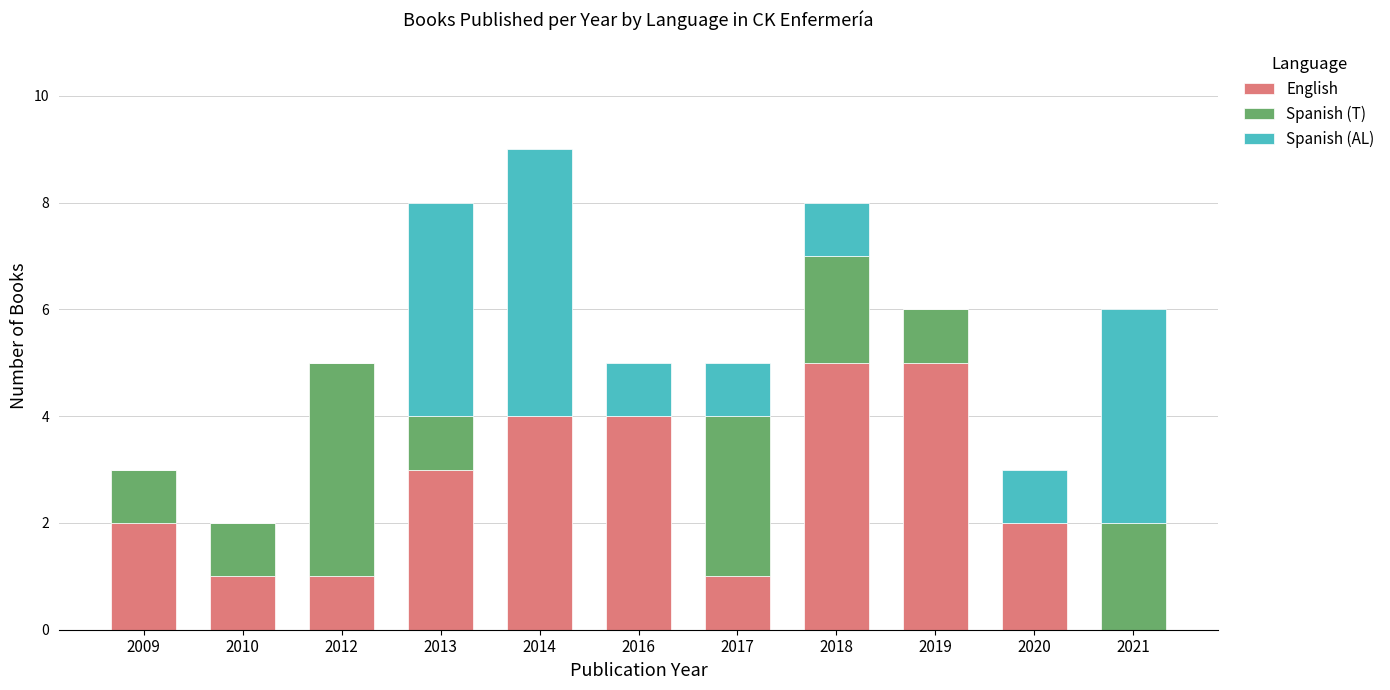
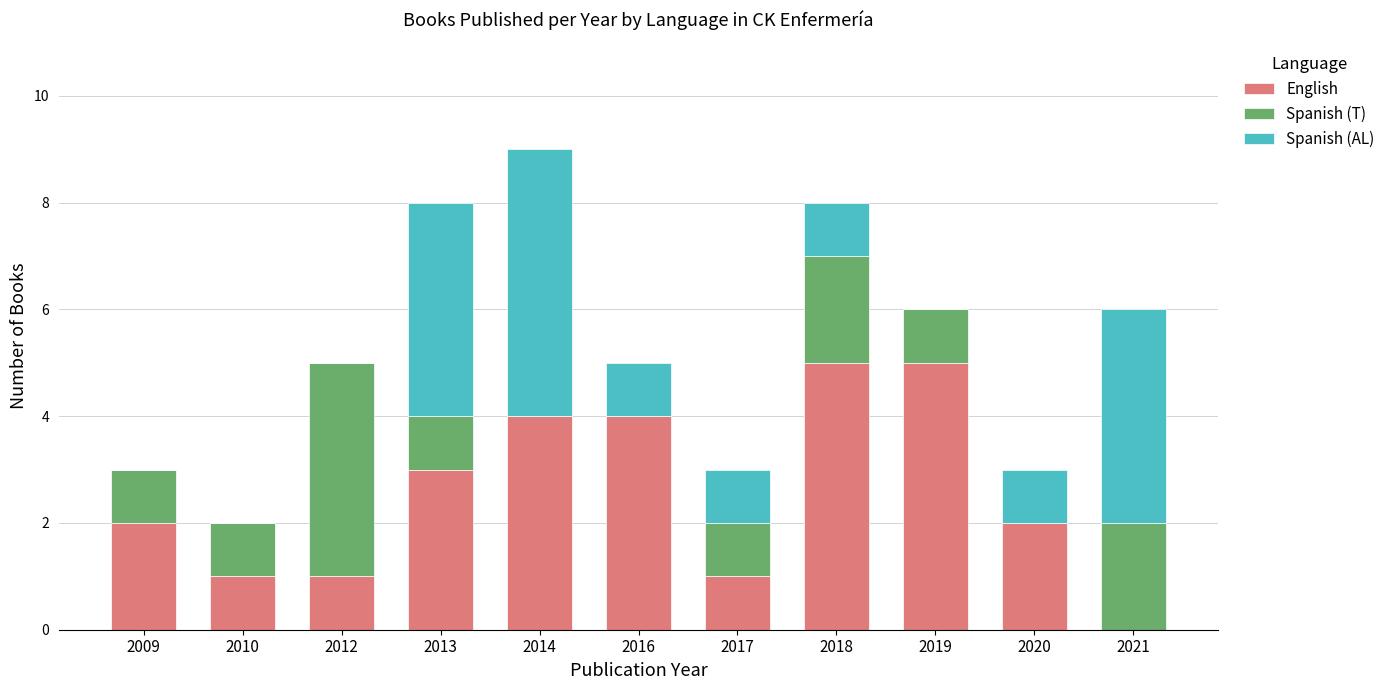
  {
    "English": {
      "2009": 2,
      "2010": 1,
      "2012": 1,
      "2013": 3,
      "2014": 4,
      "2016": 4,
      "2017": 1,
      "2018": 5,
      "2019": 5,
      "2020": 2,
      "2021": 0
    },
    "Spanish (T)": {
      "2009": 1,
      "2010": 1,
      "2012": 4,
      "2013": 1,
      "2014": 0,
      "2016": 0,
-     "2017": 3,
+     "2017": 1,
      "2018": 2,
      "2019": 1,
      "2020": 0,
      "2021": 2
    },
    "Spanish (AL)": {
      "2009": 0,
      "2010": 0,
      "2012": 0,
      "2013": 4,
      "2014": 5,
      "2016": 1,
      "2017": 1,
      "2018": 1,
      "2019": 0,
      "2020": 1,
      "2021": 4
    }
  }
